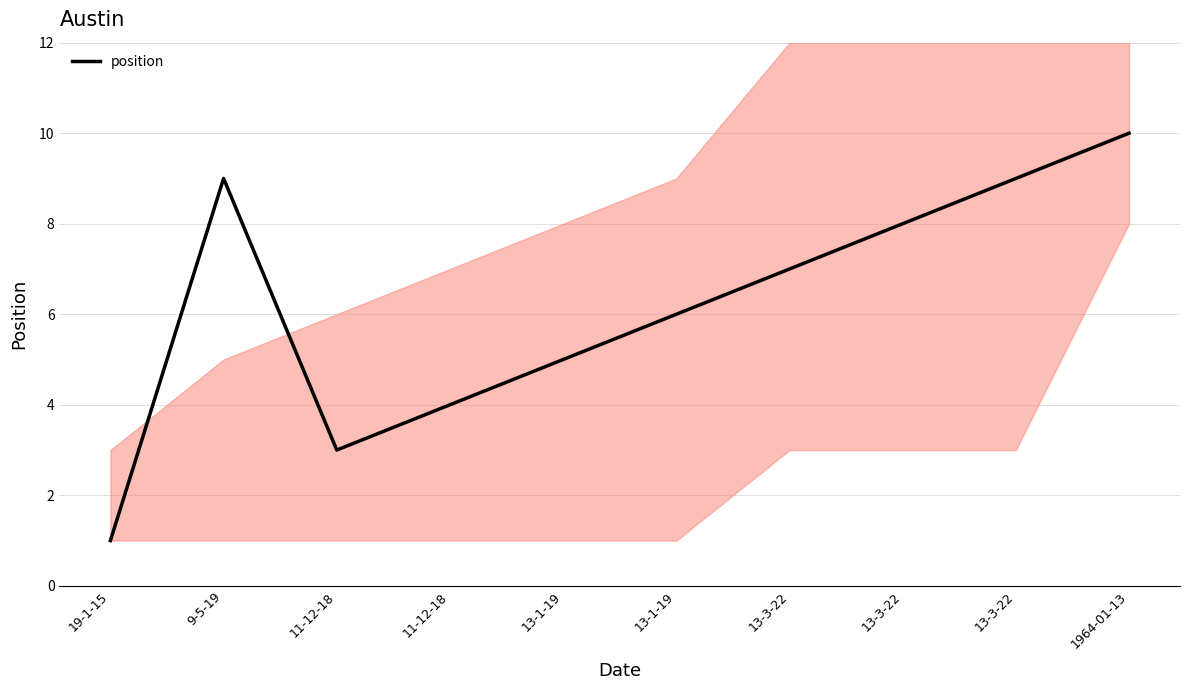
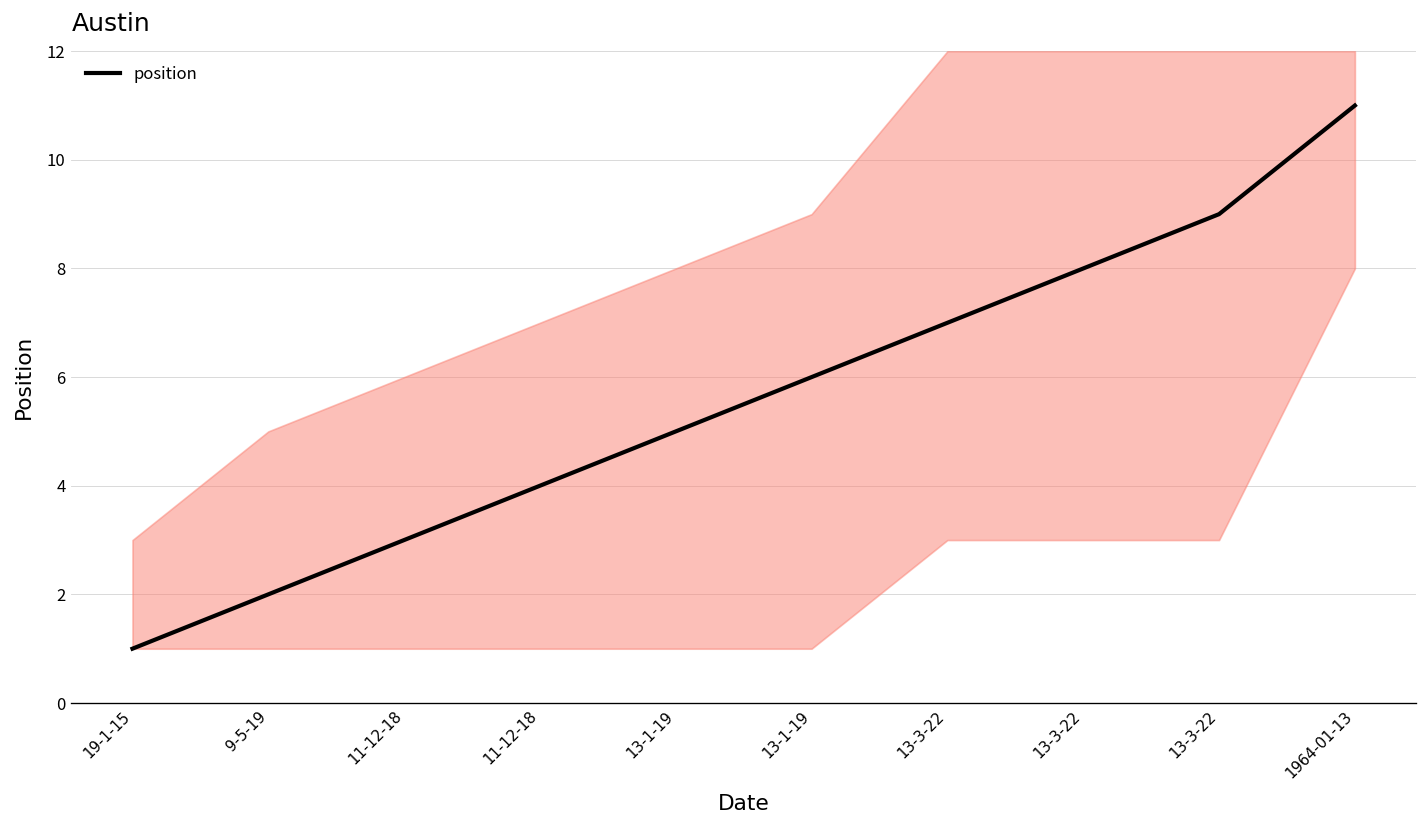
  {
    "position": {
      "19-1-15": 1,
-     "9-5-19": 9,
-     "1964-01-13": 10
+     "9-5-19": 2,
+     "1964-01-13": 11
    }
  }
